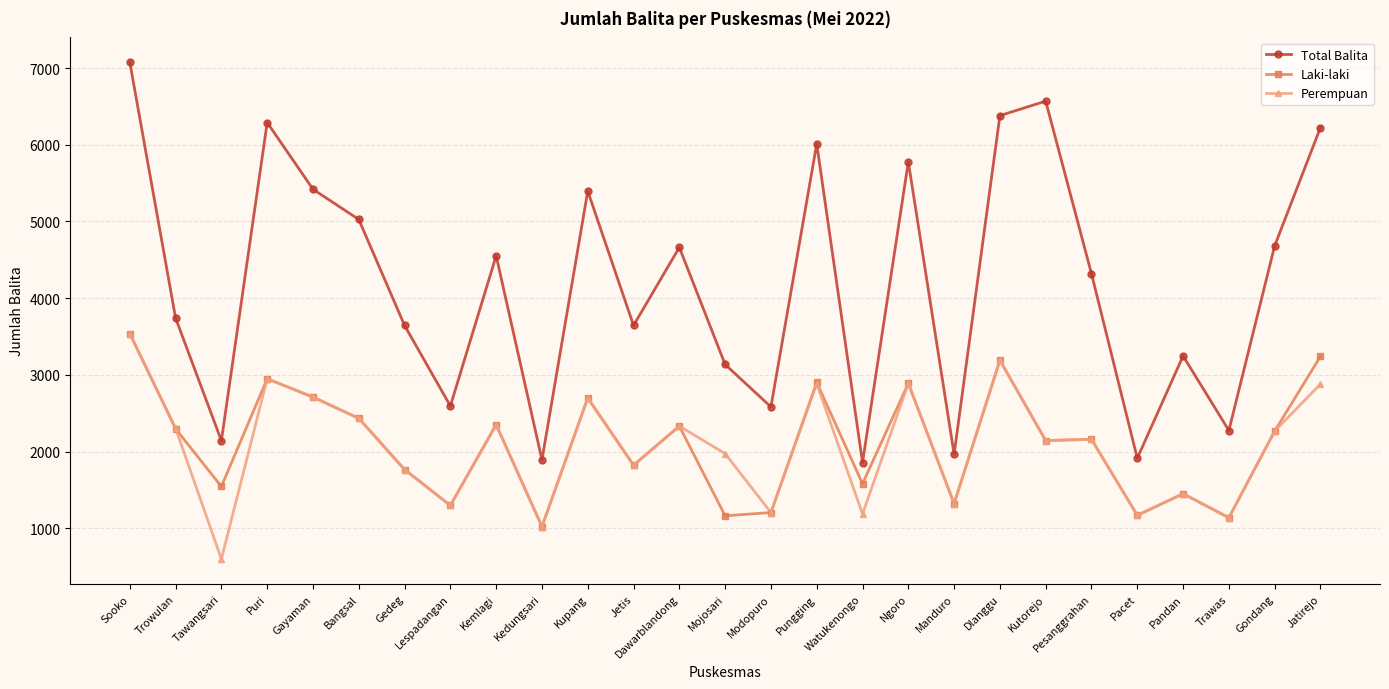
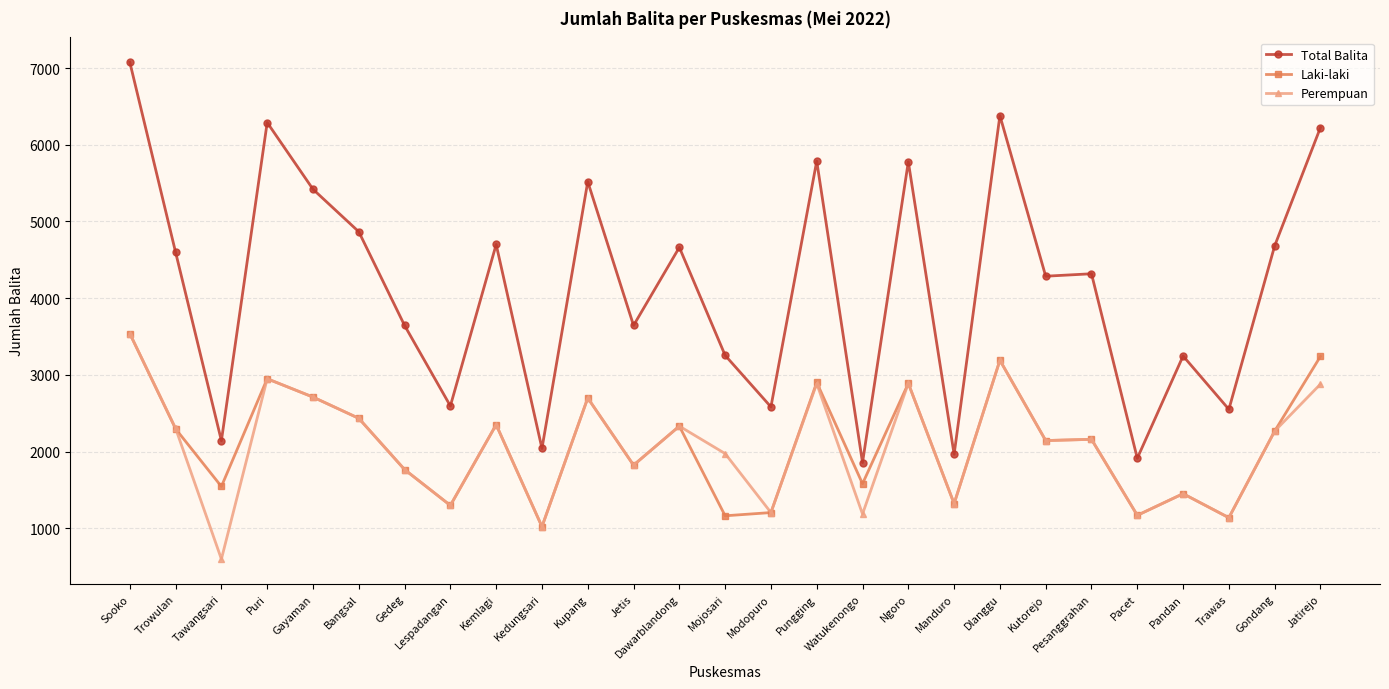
  {
    "Total Balita": {
      "Sooko": 7100,
-     "Trowulan": 3700,
+     "Trowulan": 4600,
      "Tawangsari": 2100,
      "Puri": 6300,
      "Gayaman": 5400,
-     "Bangsal": 5000,
+     "Bangsal": 4900,
      "Gedeg": 3600,
      "Lespadangan": 2600,
-     "Kemlagi": 4600,
-     "Kedungsari": 1900,
-     "Kupang": 5400,
+     "Kemlagi": 4700,
+     "Kedungsari": 2000,
+     "Kupang": 5500,
      "Jetis": 3600,
      "Dawarblandong": 4700,
-     "Mojosari": 3100,
+     "Mojosari": 3300,
      "Modopuro": 2600,
-     "Pungging": 6000,
+     "Pungging": 5800,
      "Watukenongo": 1900,
      "Ngoro": 5800,
      "Manduro": 2000,
      "Dlanggu": 6400,
-     "Kutorejo": 6600,
+     "Kutorejo": 4300,
      "Pesanggrahan": 4300,
      "Pacet": 1900,
      "Pandan": 3200,
-     "Trawas": 2300,
+     "Trawas": 2600,
      "Gondang": 4700,
      "Jatirejo": 6200
    }
  }
